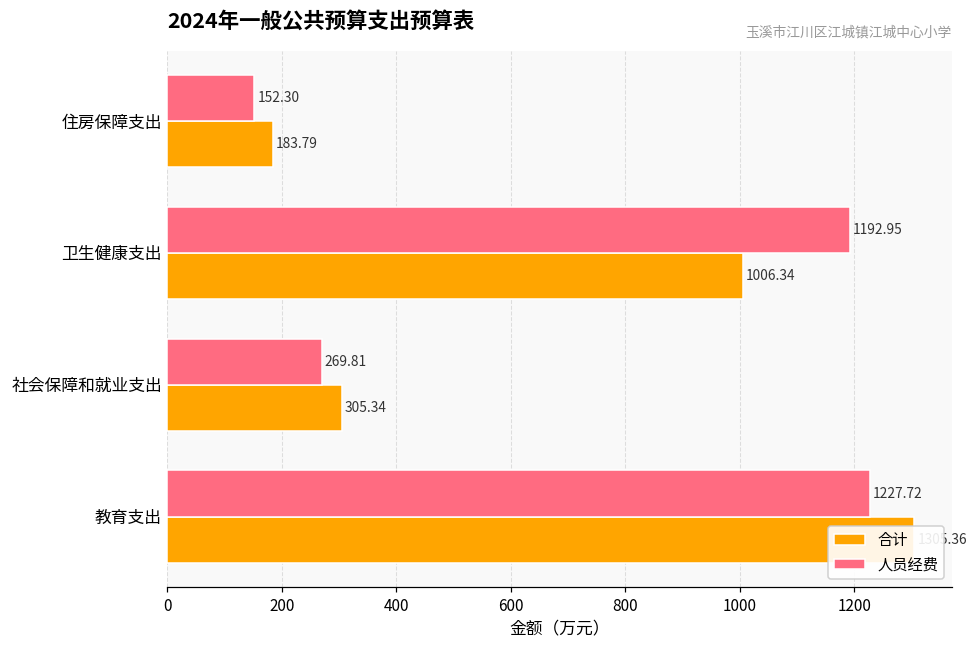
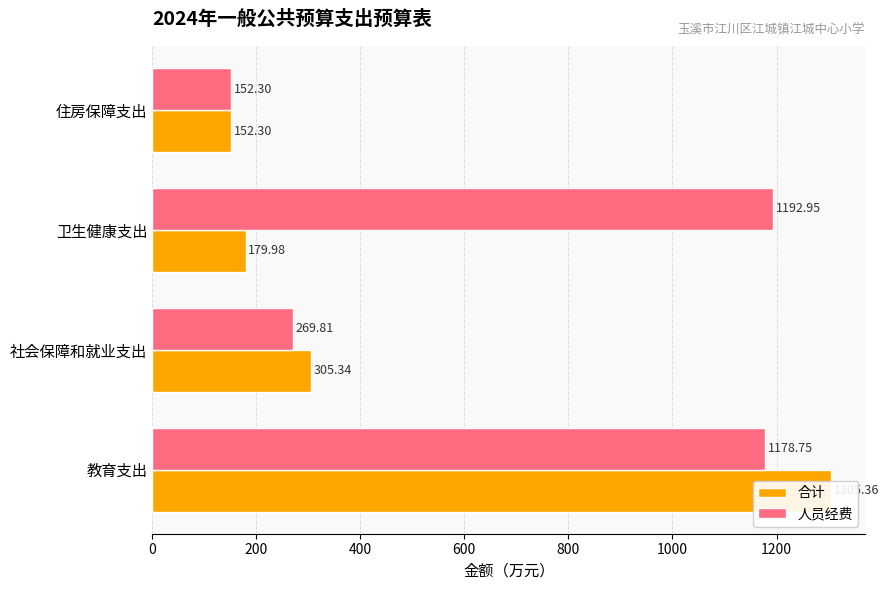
  {
    "合计": {
-     "住房保障支出": 183.79,
-     "卫生健康支出": 1006.34,
+     "住房保障支出": 152.30,
+     "卫生健康支出": 179.98,
      "社会保障和就业支出": 305.34
    },
    "人员经费": {
      "住房保障支出": 152.30,
      "卫生健康支出": 1192.95,
      "社会保障和就业支出": 269.81,
-     "教育支出": 1227.72
+     "教育支出": 1178.75
    }
  }
